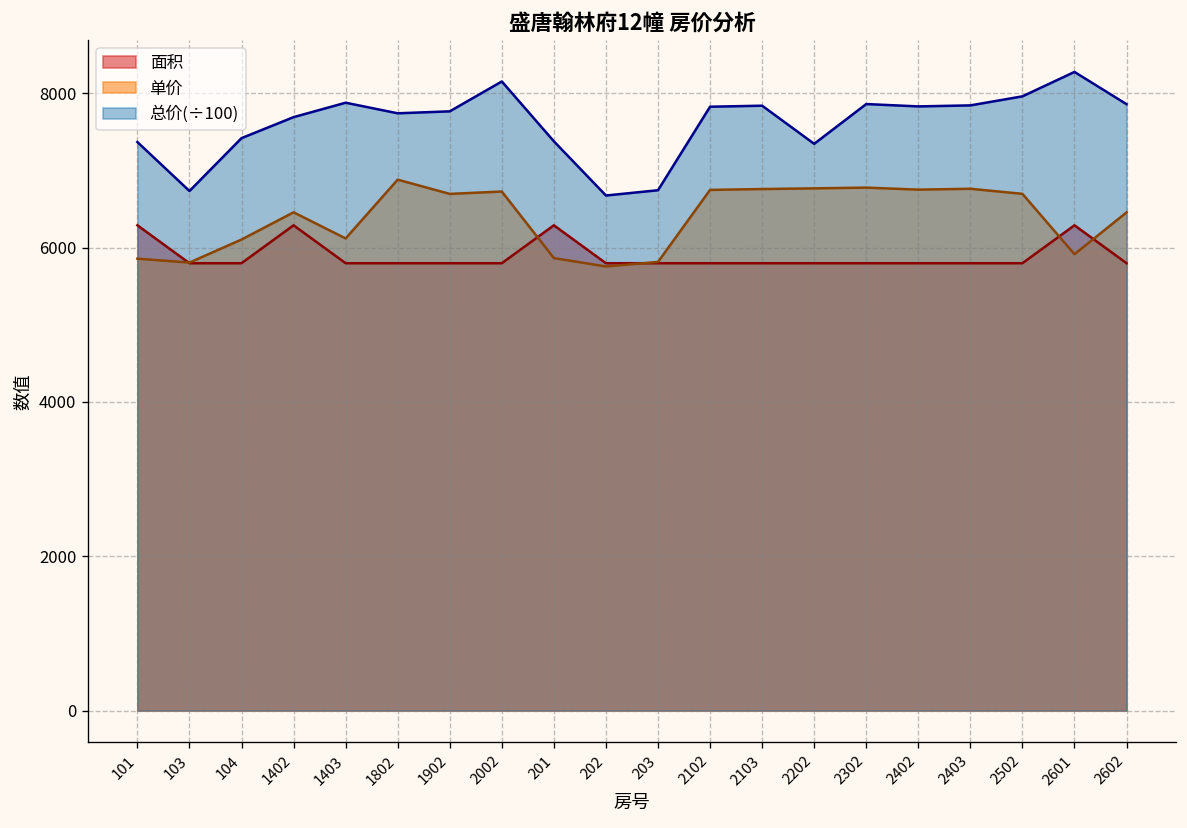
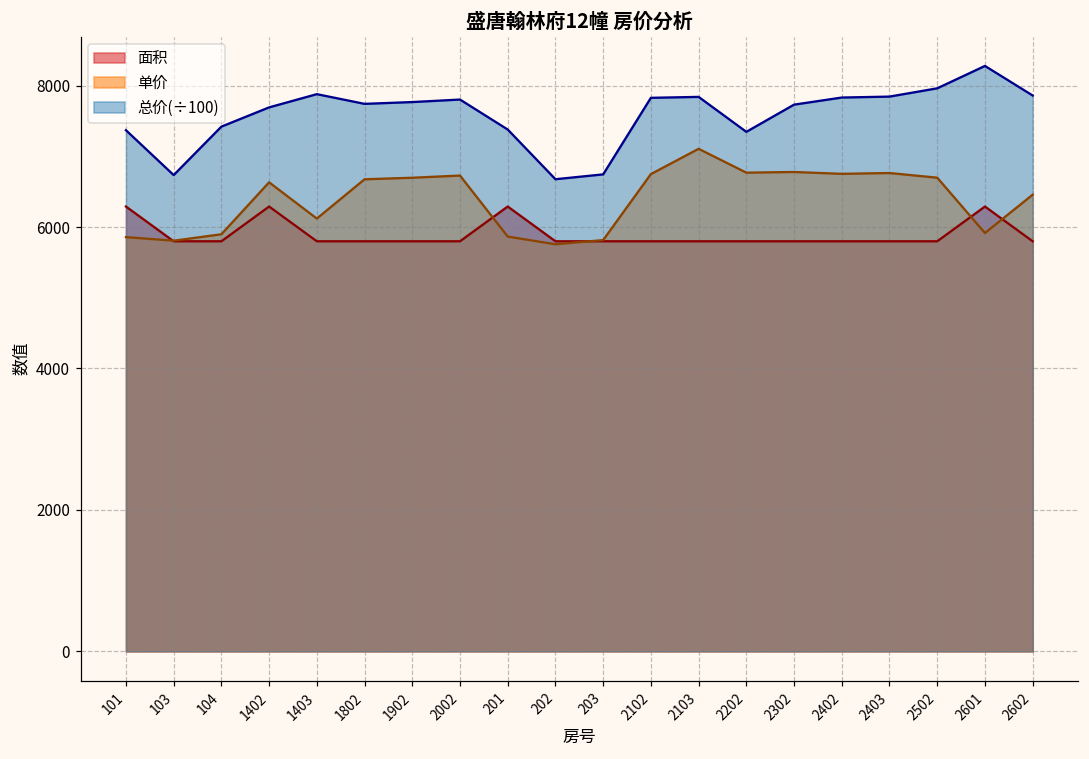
  {
    "面积": {
      "101": 6300,
      "104": 5800,
      "1402": 6300,
      "1403": 5800,
      "1802": 5800,
      "1902": 5800,
      "2002": 5800,
      "201": 6300,
      "202": 5800,
      "2102": 5800,
      "2103": 5800,
      "2202": 5800,
      "2302": 5800,
      "2402": 5800,
      "2403": 5800,
      "2502": 5800,
      "2601": 6300,
      "2602": 5800
    },
    "单价": {
      "101": 5900,
-     "104": 6100,
-     "1402": 6500,
+     "104": 5900,
+     "1402": 6600,
      "1403": 6100,
-     "1802": 6900,
+     "1802": 6700,
      "1902": 6700,
      "2002": 6700,
      "201": 5900,
      "202": 5800,
      "2102": 6700,
-     "2103": 6800,
+     "2103": 7100,
      "2202": 6800,
      "2302": 6800,
      "2402": 6800,
      "2403": 6800,
      "2502": 6700,
      "2601": 5900,
      "2602": 6500
    },
    "总价(÷100)": {
      "101": 7400,
      "103": 6700,
      "104": 7400,
      "1402": 7700,
      "1403": 7900,
      "1802": 7700,
      "1902": 7800,
-     "2002": 8200,
+     "2002": 7800,
      "201": 7400,
      "202": 6700,
      "203": 6700,
      "2102": 7800,
      "2103": 7800,
      "2202": 7300,
-     "2302": 7900,
+     "2302": 7700,
      "2402": 7800,
      "2403": 7800,
      "2502": 8000,
      "2601": 8300,
      "2602": 7900
    }
  }
